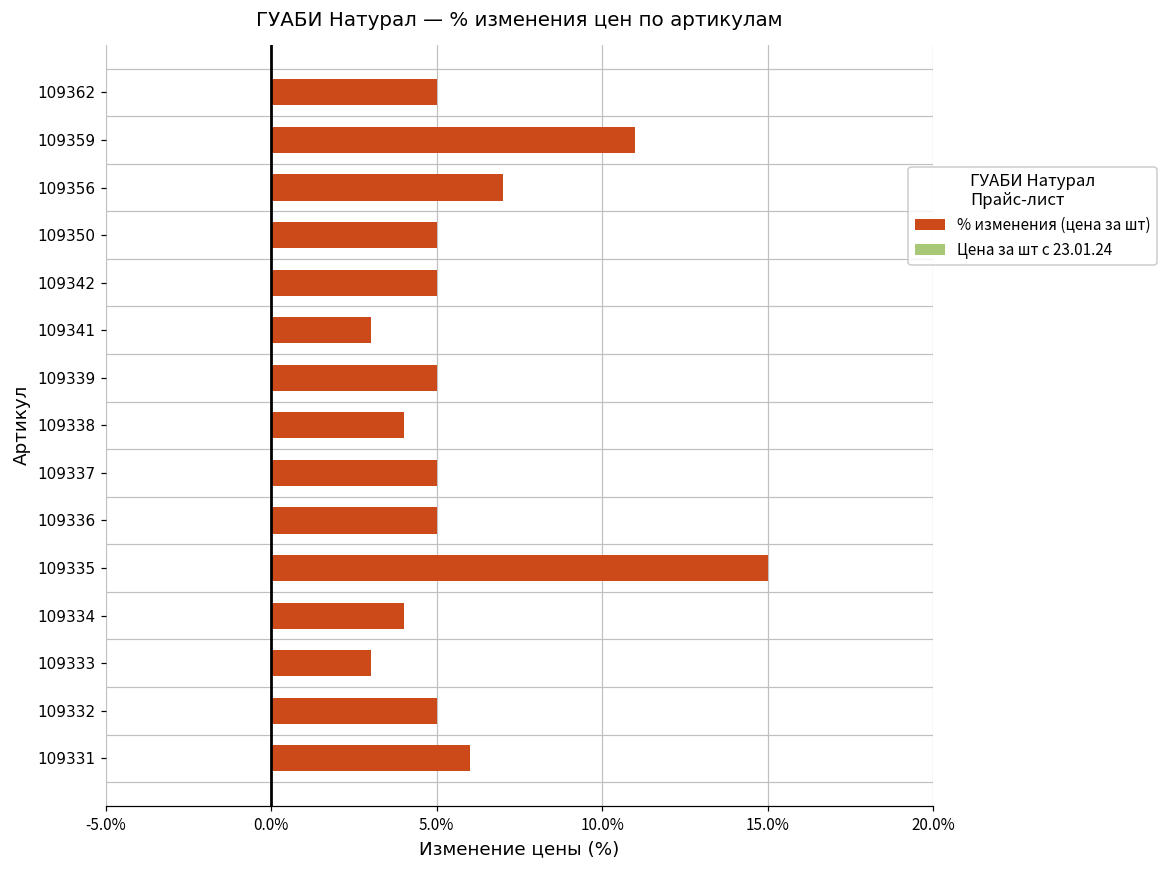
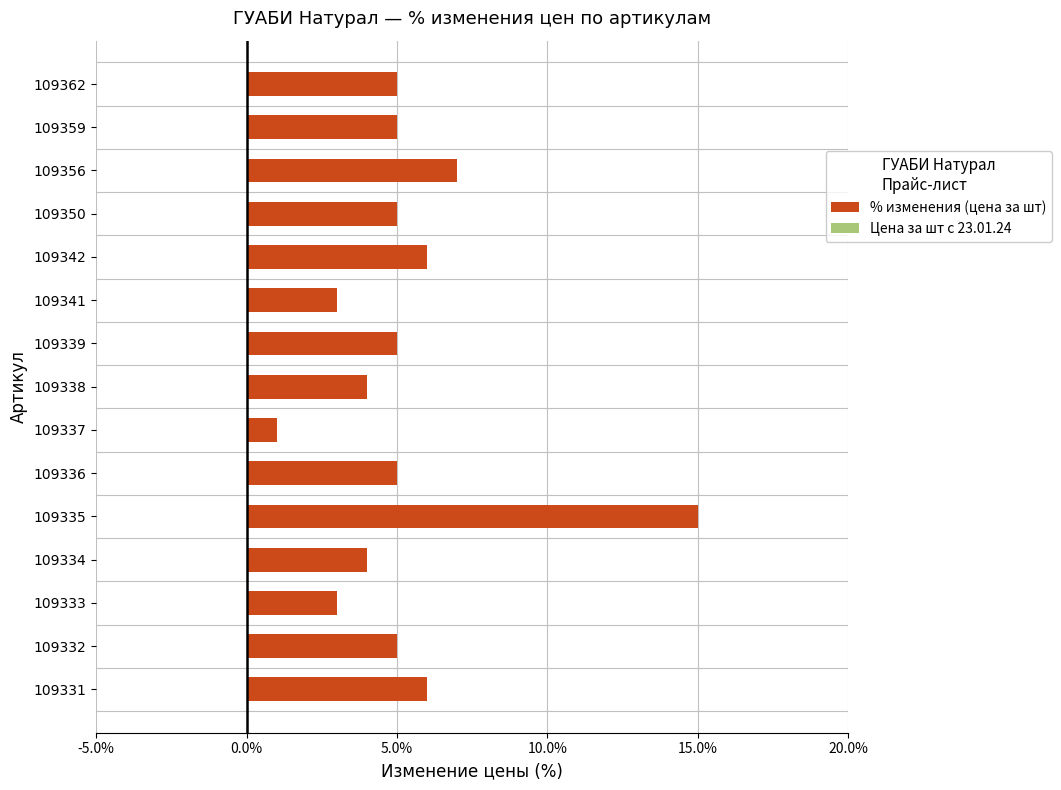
  {
    "% изменения (цена за шт)": {
      "109362": "5%",
-     "109359": "11%",
+     "109359": "5%",
      "109356": "7%",
      "109350": "5%",
-     "109342": "5%",
+     "109342": "6%",
      "109341": "3%",
      "109339": "5%",
      "109338": "4%",
-     "109337": "5%",
+     "109337": "1%",
      "109336": "5%",
      "109335": "15%",
      "109334": "4%",
      "109333": "3%",
      "109332": "5%",
      "109331": "6%"
    },
    "Цена за шт с 23.01.24": {
      "109362": "0%",
      "109359": "0%",
      "109356": "0%",
      "109350": "0%",
      "109342": "0%",
      "109341": "0%",
      "109339": "0%",
      "109338": "0%",
      "109337": "0%",
      "109336": "0%",
      "109335": "0%",
      "109334": "0%",
      "109333": "0%",
      "109332": "0%",
      "109331": "0%"
    }
  }
